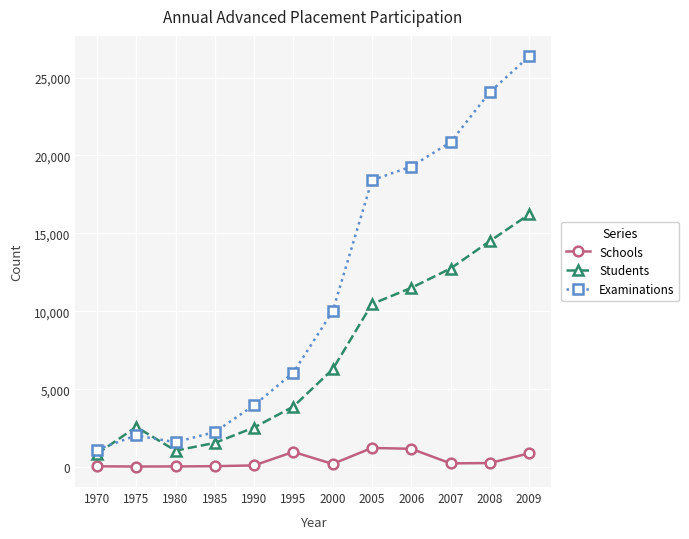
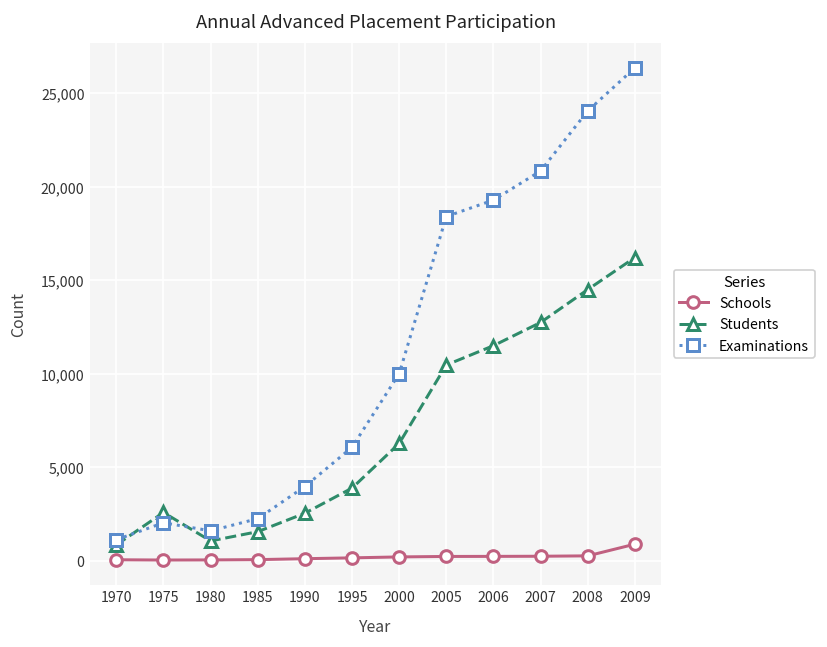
  {
    "Schools": {
      "1970": "100",
      "1975": "0",
      "1980": "0",
      "1985": "100",
      "1990": "100",
-     "1995": "1,000",
+     "1995": "200",
      "2000": "200",
-     "2005": "1,200",
-     "2006": "1,200",
+     "2005": "200",
+     "2006": "200",
      "2007": "200",
      "2008": "300",
      "2009": "900"
    },
    "Students": {
      "1970": "800",
      "1975": "2,600",
      "1980": "1,100",
      "1985": "1,600",
      "1990": "2,500",
      "1995": "3,900",
      "2000": "6,300",
      "2005": "10,500",
      "2006": "11,500",
      "2007": "12,700",
      "2008": "14,500",
      "2009": "16,200"
    },
    "Examinations": {
      "1970": "1,100",
      "1975": "2,000",
      "1980": "1,600",
      "1985": "2,300",
      "1990": "4,000",
      "1995": "6,100",
      "2000": "10,000",
      "2005": "18,400",
      "2006": "19,300",
      "2007": "20,800",
      "2008": "24,100",
      "2009": "26,400"
    }
  }
